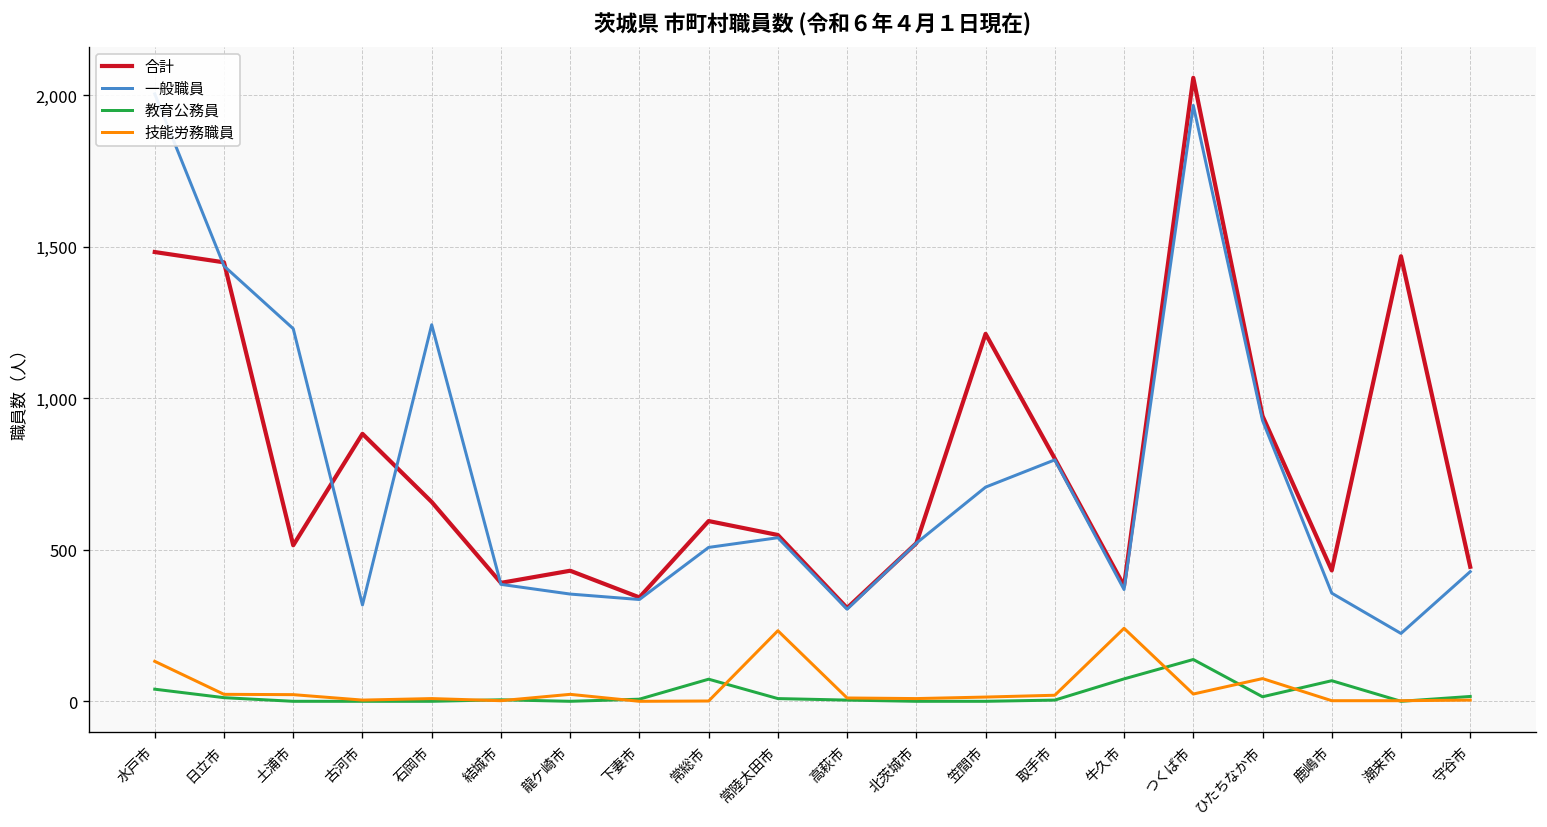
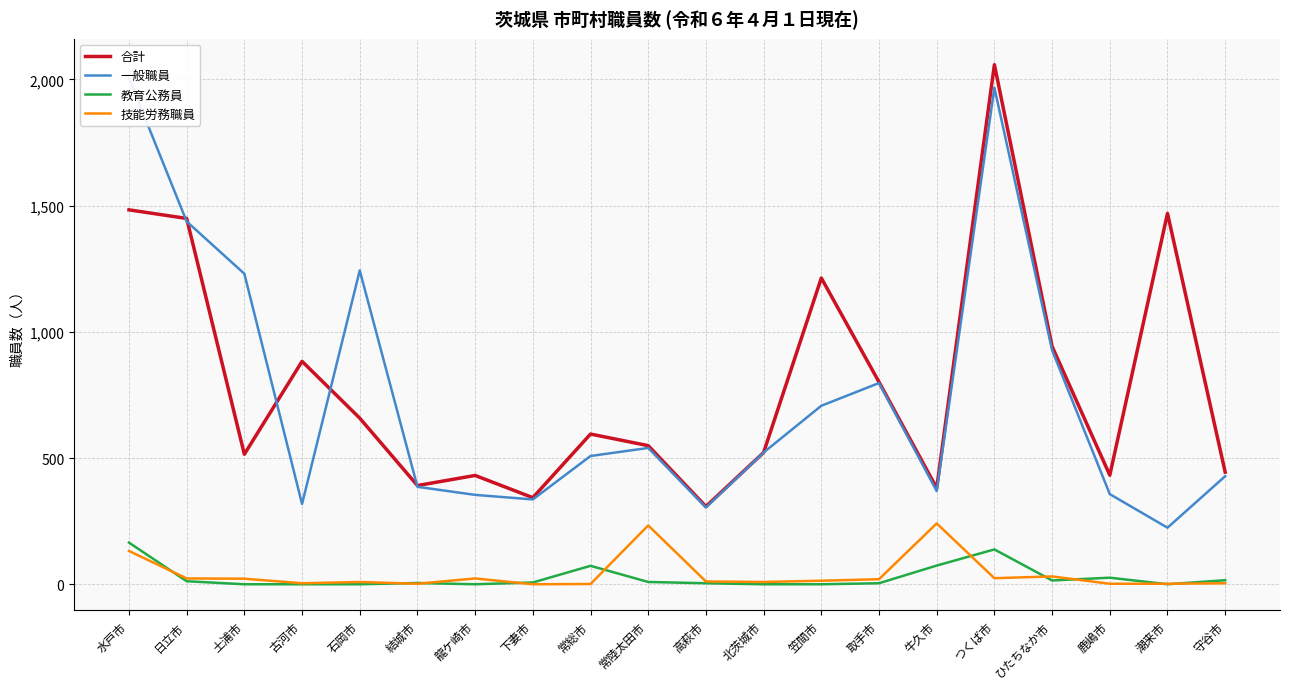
  {
    "合計": {
      "水戸市": "1,480",
      "日立市": "1,450",
      "土浦市": "520",
      "古河市": "880",
      "石岡市": "660",
      "龍ケ崎市": "430",
      "常総市": "600",
      "笠間市": "1,210",
      "牛久市": "380",
      "つくば市": "2,060",
      "ひたちなか市": "940",
      "鹿嶋市": "430",
      "潮来市": "1,470",
      "守谷市": "440"
    },
    "一般職員": {
      "日立市": "1,440",
      "土浦市": "1,230",
      "古河市": "320",
      "石岡市": "1,240",
      "龍ケ崎市": "350",
      "常総市": "510",
      "笠間市": "710",
      "牛久市": "370",
      "つくば市": "1,970",
      "ひたちなか市": "930",
      "鹿嶋市": "360",
      "潮来市": "220",
      "守谷市": "430"
    },
    "教育公務員": {
-     "水戸市": "40",
+     "水戸市": "170",
      "日立市": "10",
      "土浦市": "0",
      "龍ケ崎市": "0",
      "常総市": "70",
      "常陸太田市": "10",
      "笠間市": "0",
      "取手市": "0",
      "牛久市": "70",
      "つくば市": "140",
      "ひたちなか市": "20",
-     "鹿嶋市": "70",
+     "鹿嶋市": "30",
      "守谷市": "20"
    },
    "技能労務職員": {
      "水戸市": "130",
      "日立市": "20",
      "土浦市": "20",
      "龍ケ崎市": "20",
      "常総市": "0",
      "常陸太田市": "230",
      "笠間市": "10",
      "取手市": "20",
      "牛久市": "240",
      "つくば市": "20",
-     "ひたちなか市": "80",
+     "ひたちなか市": "30",
      "鹿嶋市": "0",
      "守谷市": "0"
    }
  }
